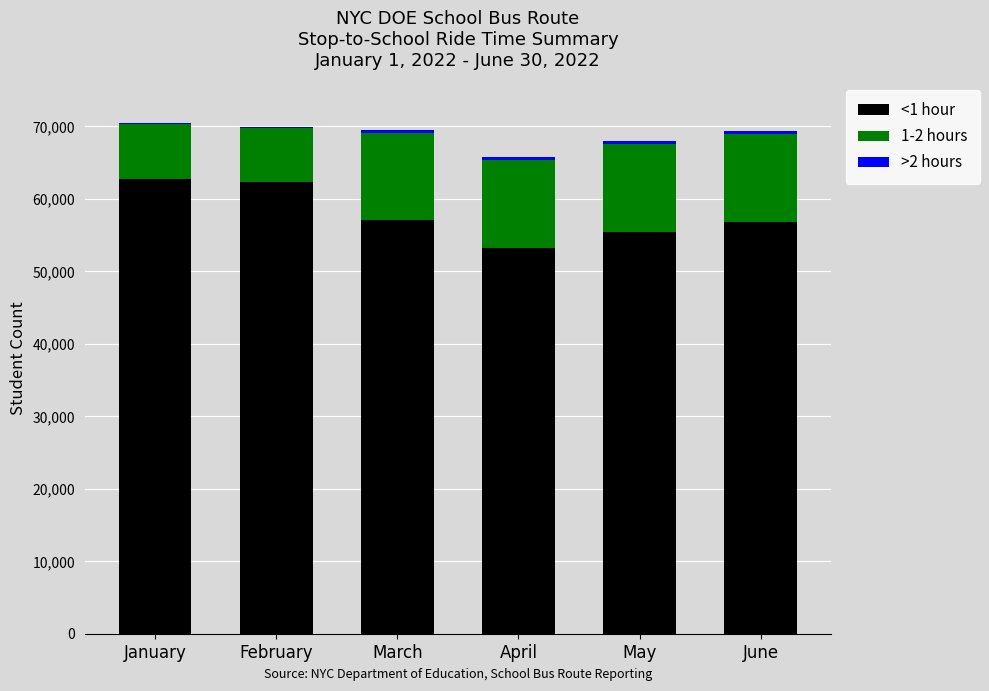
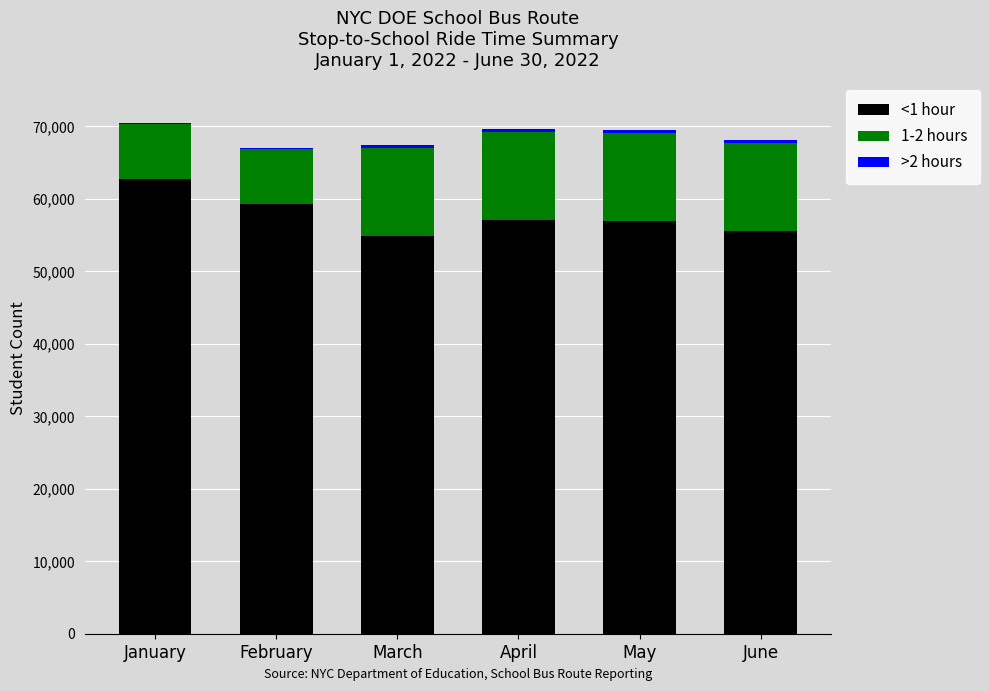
  {
    "<1 hour": {
      "January": "63,000",
-     "February": "62,000",
-     "March": "57,000",
-     "April": "53,000",
-     "May": "55,000",
-     "June": "57,000"
+     "February": "59,000",
+     "March": "55,000",
+     "April": "57,000",
+     "May": "57,000",
+     "June": "56,000"
    },
    "1-2 hours": {
      "January": "8,000",
      "February": "7,000",
      "March": "12,000",
      "April": "12,000",
      "May": "12,000",
      "June": "12,000"
    },
    ">2 hours": {
      "March": "0",
      "April": "0",
      "May": "0",
      "June": "0"
    }
  }
